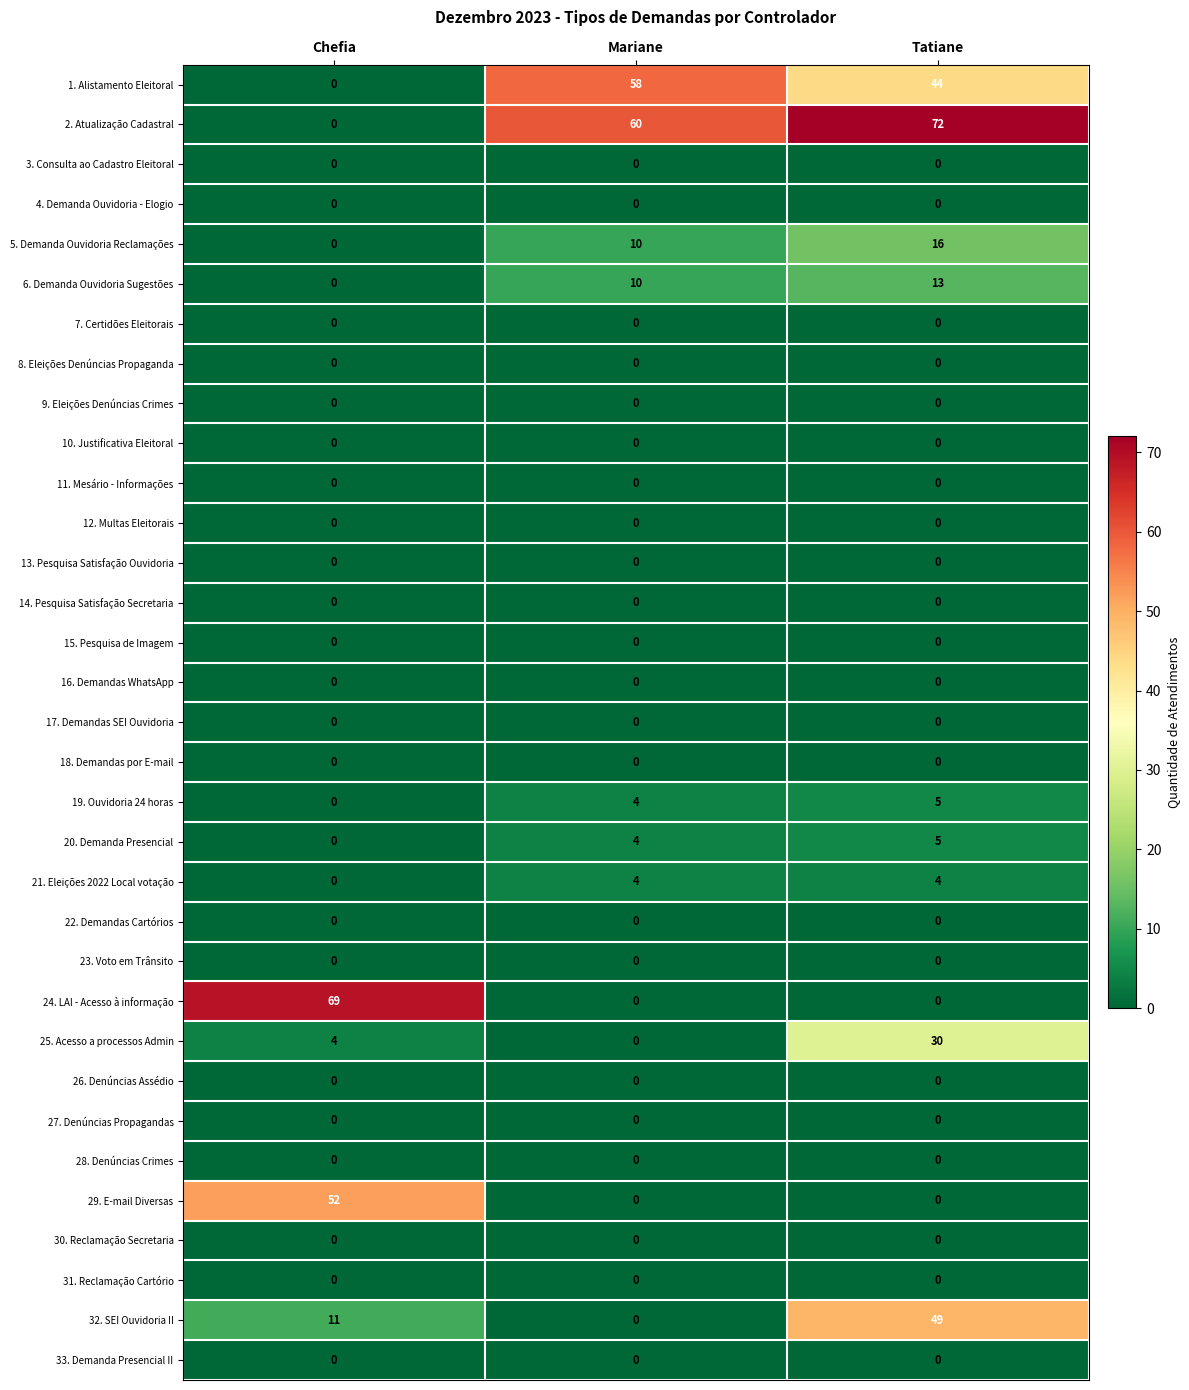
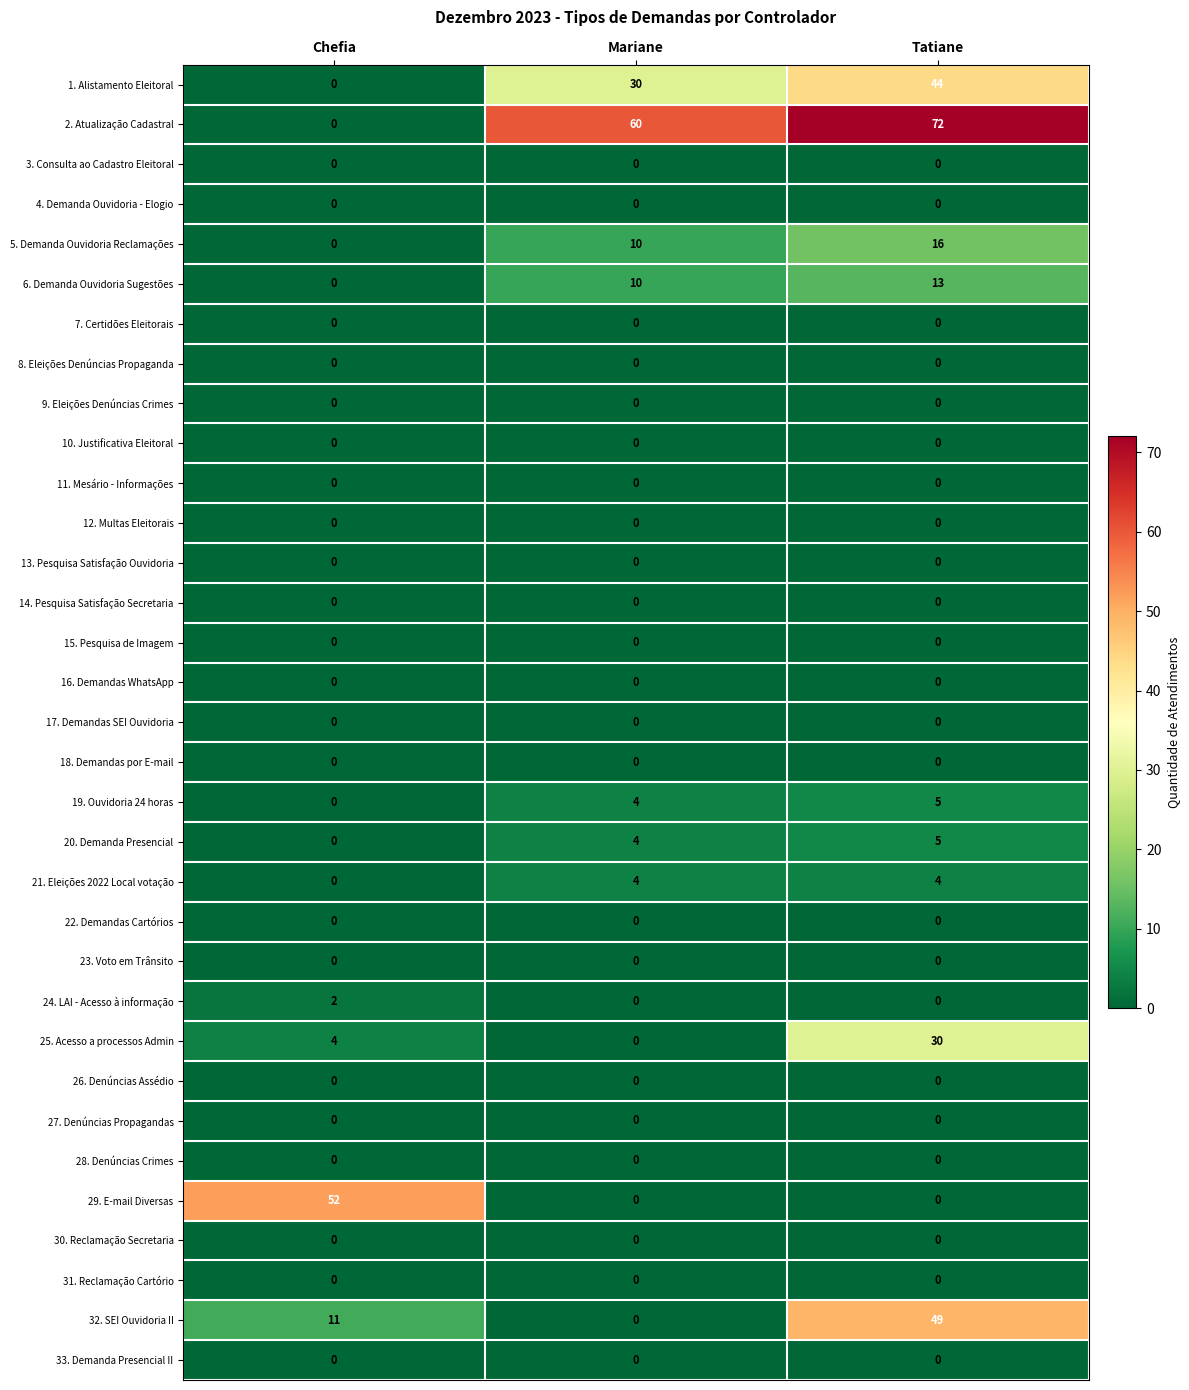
  {
    "1. Alistamento Eleitoral": {
      "Chefia": 0,
-     "Mariane": 58,
+     "Mariane": 30,
      "Tatiane": 44
    },
    "2. Atualização Cadastral": {
      "Chefia": 0,
      "Mariane": 60,
      "Tatiane": 72
    },
    "3. Consulta ao Cadastro Eleitoral": {
      "Chefia": 0,
      "Mariane": 0,
      "Tatiane": 0
    },
    "4. Demanda Ouvidoria - Elogio": {
      "Chefia": 0,
      "Mariane": 0,
      "Tatiane": 0
    },
    "5. Demanda Ouvidoria Reclamações": {
      "Chefia": 0,
      "Mariane": 10,
      "Tatiane": 16
    },
    "6. Demanda Ouvidoria Sugestões": {
      "Chefia": 0,
      "Mariane": 10,
      "Tatiane": 13
    },
    "7. Certidões Eleitorais": {
      "Chefia": 0,
      "Mariane": 0,
      "Tatiane": 0
    },
    "8. Eleições Denúncias Propaganda": {
      "Chefia": 0,
      "Mariane": 0,
      "Tatiane": 0
    },
    "9. Eleições Denúncias Crimes": {
      "Chefia": 0,
      "Mariane": 0,
      "Tatiane": 0
    },
    "10. Justificativa Eleitoral": {
      "Chefia": 0,
      "Mariane": 0,
      "Tatiane": 0
    },
    "11. Mesário - Informações": {
      "Chefia": 0,
      "Mariane": 0,
      "Tatiane": 0
    },
    "12. Multas Eleitorais": {
      "Chefia": 0,
      "Mariane": 0,
      "Tatiane": 0
    },
    "13. Pesquisa Satisfação Ouvidoria": {
      "Chefia": 0,
      "Mariane": 0,
      "Tatiane": 0
    },
    "14. Pesquisa Satisfação Secretaria": {
      "Chefia": 0,
      "Mariane": 0,
      "Tatiane": 0
    },
    "15. Pesquisa de Imagem": {
      "Chefia": 0,
      "Mariane": 0,
      "Tatiane": 0
    },
    "16. Demandas WhatsApp": {
      "Chefia": 0,
      "Mariane": 0,
      "Tatiane": 0
    },
    "17. Demandas SEI Ouvidoria": {
      "Chefia": 0,
      "Mariane": 0,
      "Tatiane": 0
    },
    "18. Demandas por E-mail": {
      "Chefia": 0,
      "Mariane": 0,
      "Tatiane": 0
    },
    "19. Ouvidoria 24 horas": {
      "Chefia": 0,
      "Mariane": 4,
      "Tatiane": 5
    },
    "20. Demanda Presencial": {
      "Chefia": 0,
      "Mariane": 4,
      "Tatiane": 5
    },
    "21. Eleições 2022 Local votação": {
      "Chefia": 0,
      "Mariane": 4,
      "Tatiane": 4
    },
    "22. Demandas Cartórios": {
      "Chefia": 0,
      "Mariane": 0,
      "Tatiane": 0
    },
    "23. Voto em Trânsito": {
      "Chefia": 0,
      "Mariane": 0,
      "Tatiane": 0
    },
    "24. LAI - Acesso à informação": {
-     "Chefia": 69,
+     "Chefia": 2,
      "Mariane": 0,
      "Tatiane": 0
    },
    "25. Acesso a processos Admin": {
      "Chefia": 4,
      "Mariane": 0,
      "Tatiane": 30
    },
    "26. Denúncias Assédio": {
      "Chefia": 0,
      "Mariane": 0,
      "Tatiane": 0
    },
    "27. Denúncias Propagandas": {
      "Chefia": 0,
      "Mariane": 0,
      "Tatiane": 0
    },
    "28. Denúncias Crimes": {
      "Chefia": 0,
      "Mariane": 0,
      "Tatiane": 0
    },
    "29. E-mail Diversas": {
      "Chefia": 52,
      "Mariane": 0,
      "Tatiane": 0
    },
    "30. Reclamação Secretaria": {
      "Chefia": 0,
      "Mariane": 0,
      "Tatiane": 0
    },
    "31. Reclamação Cartório": {
      "Chefia": 0,
      "Mariane": 0,
      "Tatiane": 0
    },
    "32. SEI Ouvidoria II": {
      "Chefia": 11,
      "Mariane": 0,
      "Tatiane": 49
    },
    "33. Demanda Presencial II": {
      "Chefia": 0,
      "Mariane": 0,
      "Tatiane": 0
    }
  }
